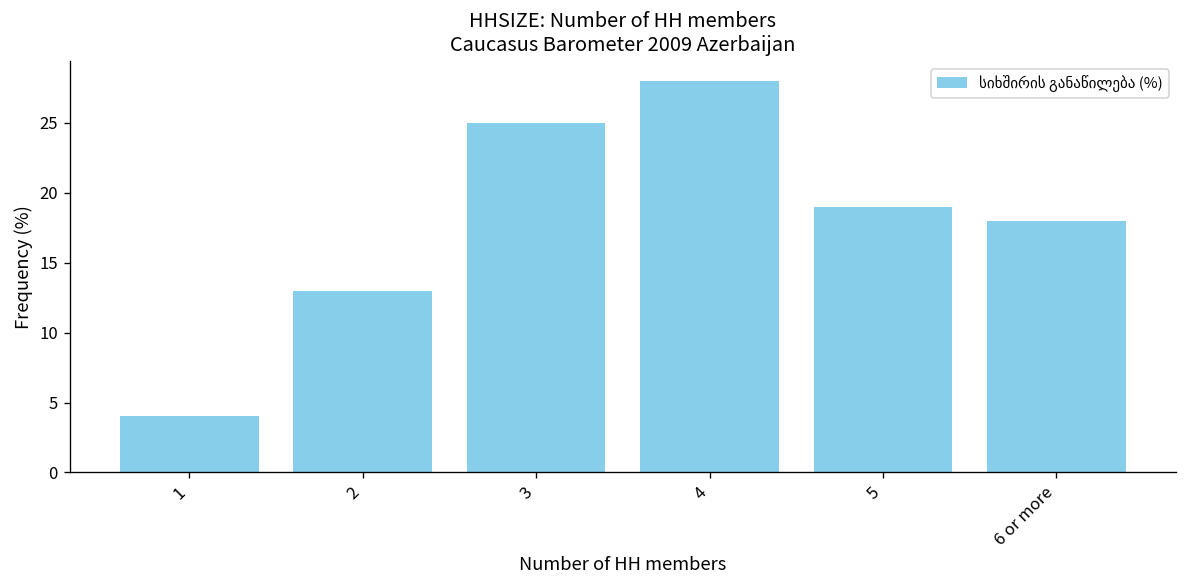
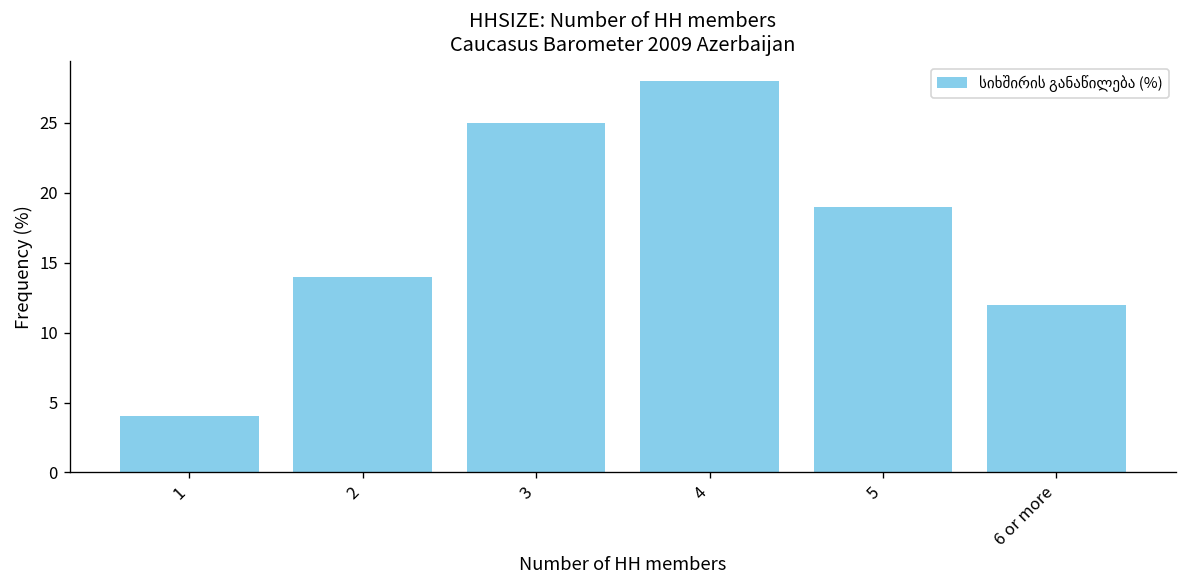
  {
    "1": 4,
-   "2": 13,
+   "2": 14,
    "3": 25,
    "4": 28,
    "5": 19,
-   "6 or more": 18
+   "6 or more": 12
  }
